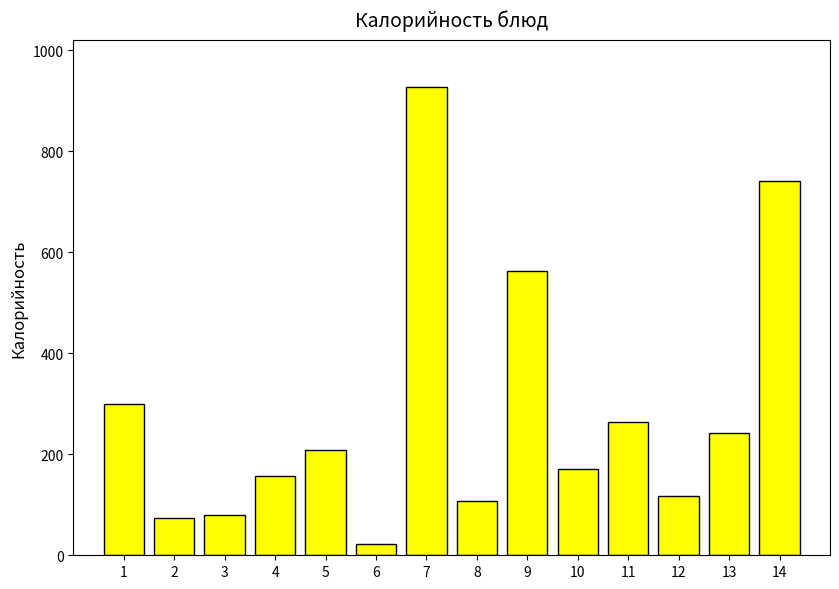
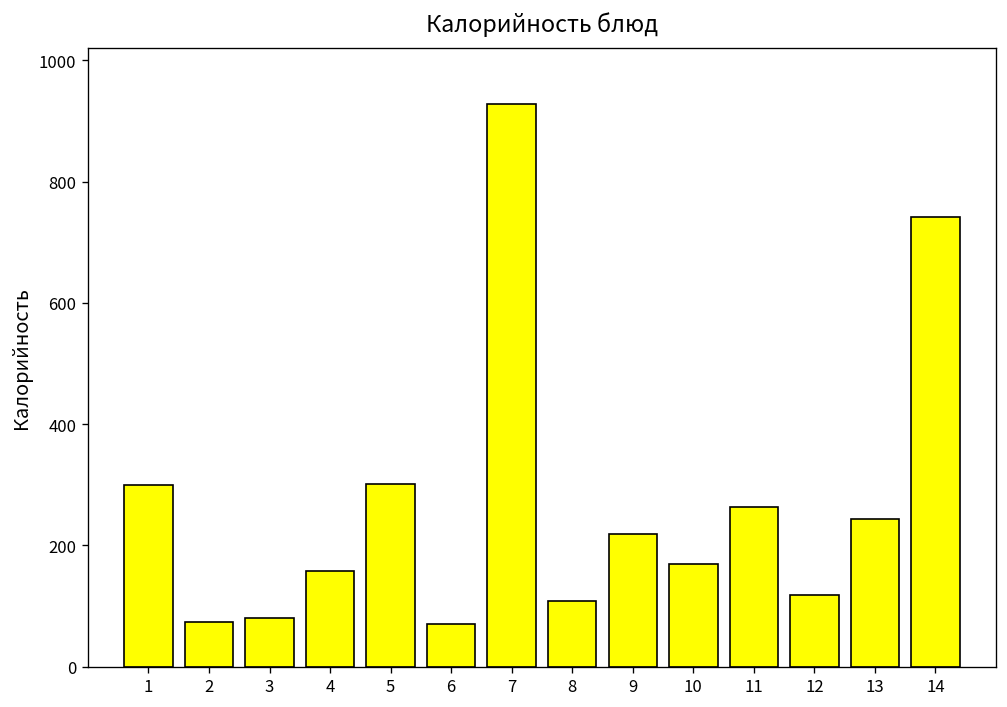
  {
    "1": 300,
    "2": 70,
    "3": 80,
    "4": 160,
-   "5": 210,
-   "6": 20,
+   "5": 300,
+   "6": 70,
    "7": 930,
    "8": 110,
-   "9": 560,
+   "9": 220,
    "10": 170,
    "11": 260,
    "12": 120,
    "13": 240,
    "14": 740
  }
